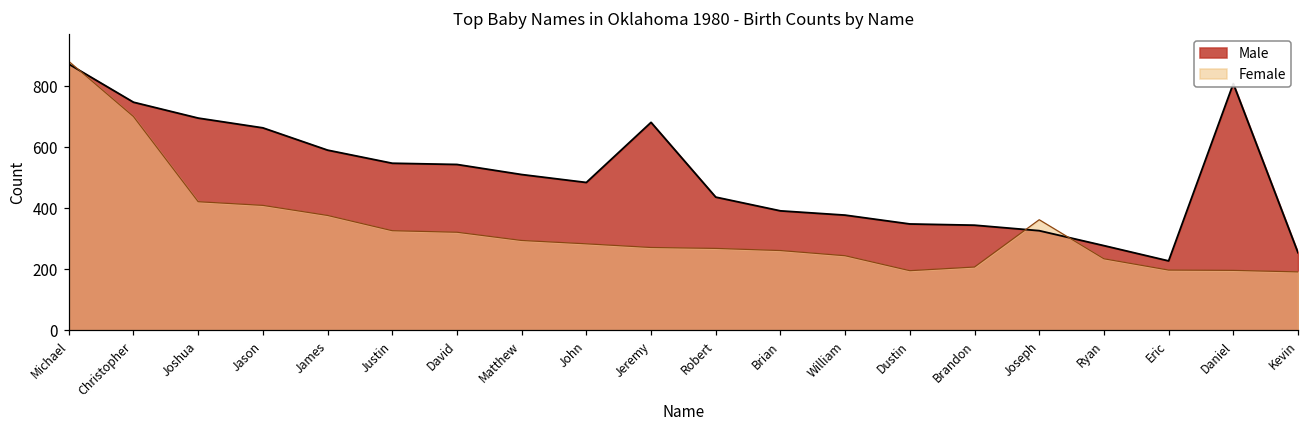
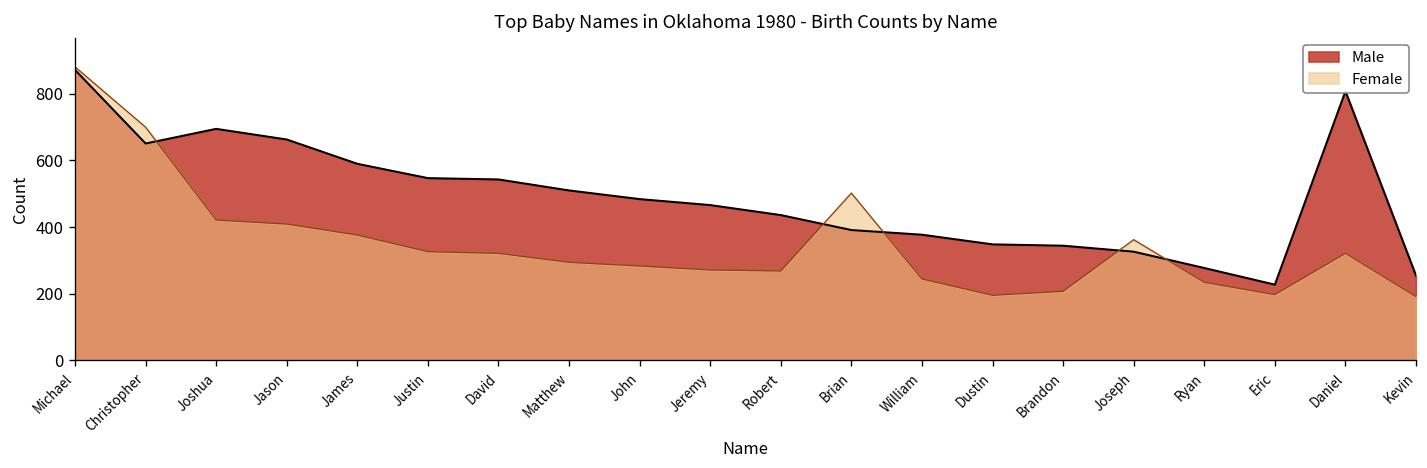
  {
    "Male": {
-     "Christopher": 750,
+     "Christopher": 650,
      "Joshua": 700,
      "Jason": 660,
      "James": 590,
      "Justin": 550,
      "David": 540,
      "Matthew": 510,
      "John": 480,
-     "Jeremy": 680,
+     "Jeremy": 470,
      "Robert": 440,
      "Brian": 390,
      "William": 380,
      "Dustin": 350,
      "Brandon": 340,
      "Joseph": 330,
      "Ryan": 280,
      "Eric": 230,
      "Kevin": 250
    },
    "Female": {
      "Christopher": 700,
      "Joshua": 420,
      "Jason": 410,
      "James": 380,
      "Justin": 330,
      "David": 320,
      "Matthew": 290,
      "John": 280,
      "Jeremy": 270,
      "Robert": 270,
-     "Brian": 260,
+     "Brian": 500,
      "William": 240,
      "Dustin": 200,
      "Brandon": 210,
      "Joseph": 360,
      "Ryan": 230,
      "Eric": 200,
-     "Daniel": 200,
+     "Daniel": 320,
      "Kevin": 190
    }
  }
